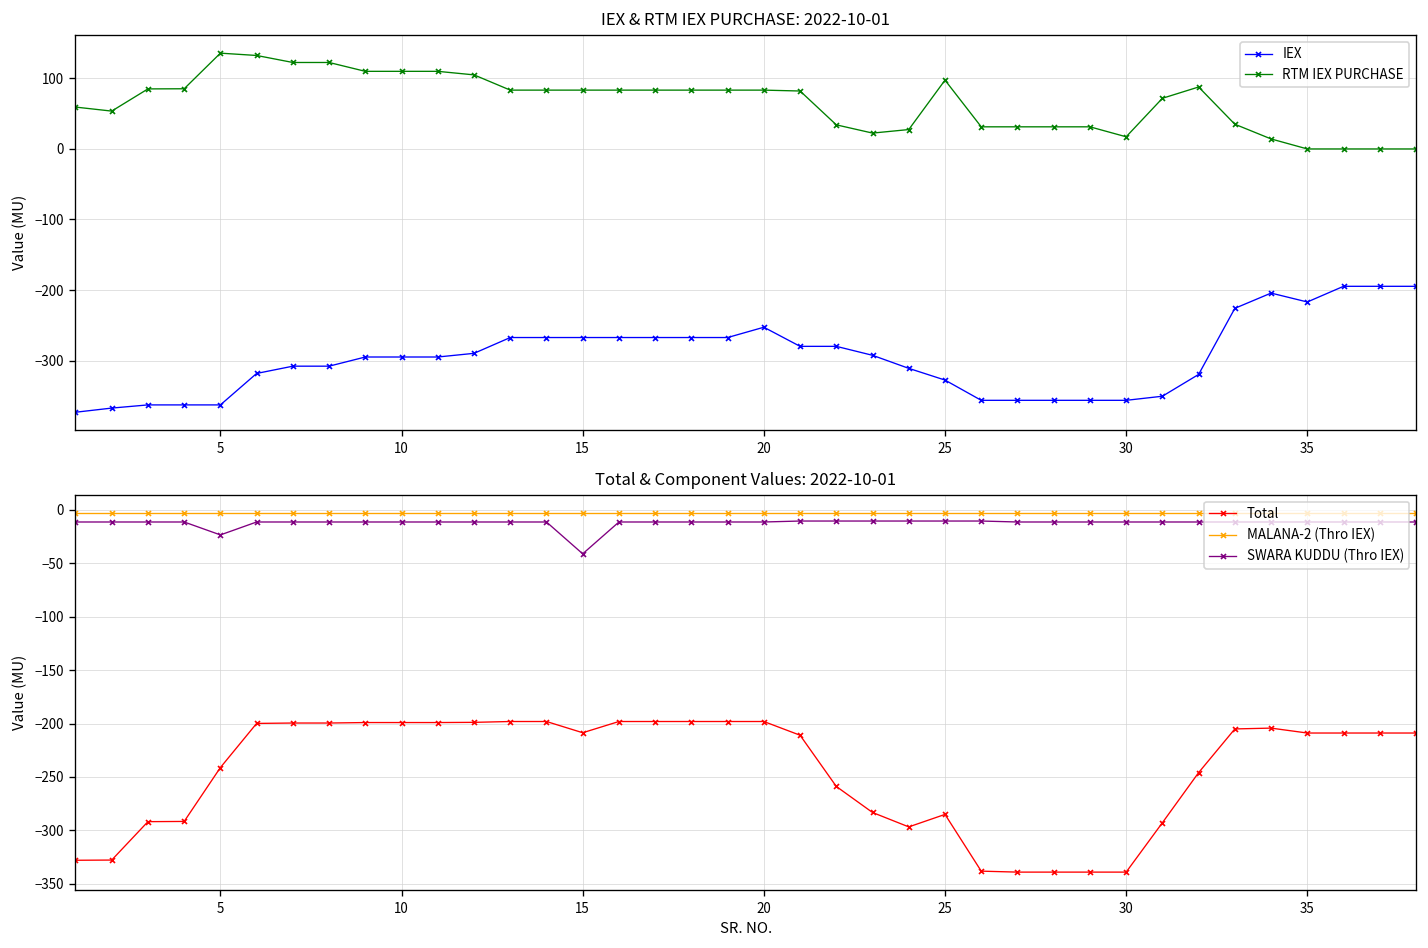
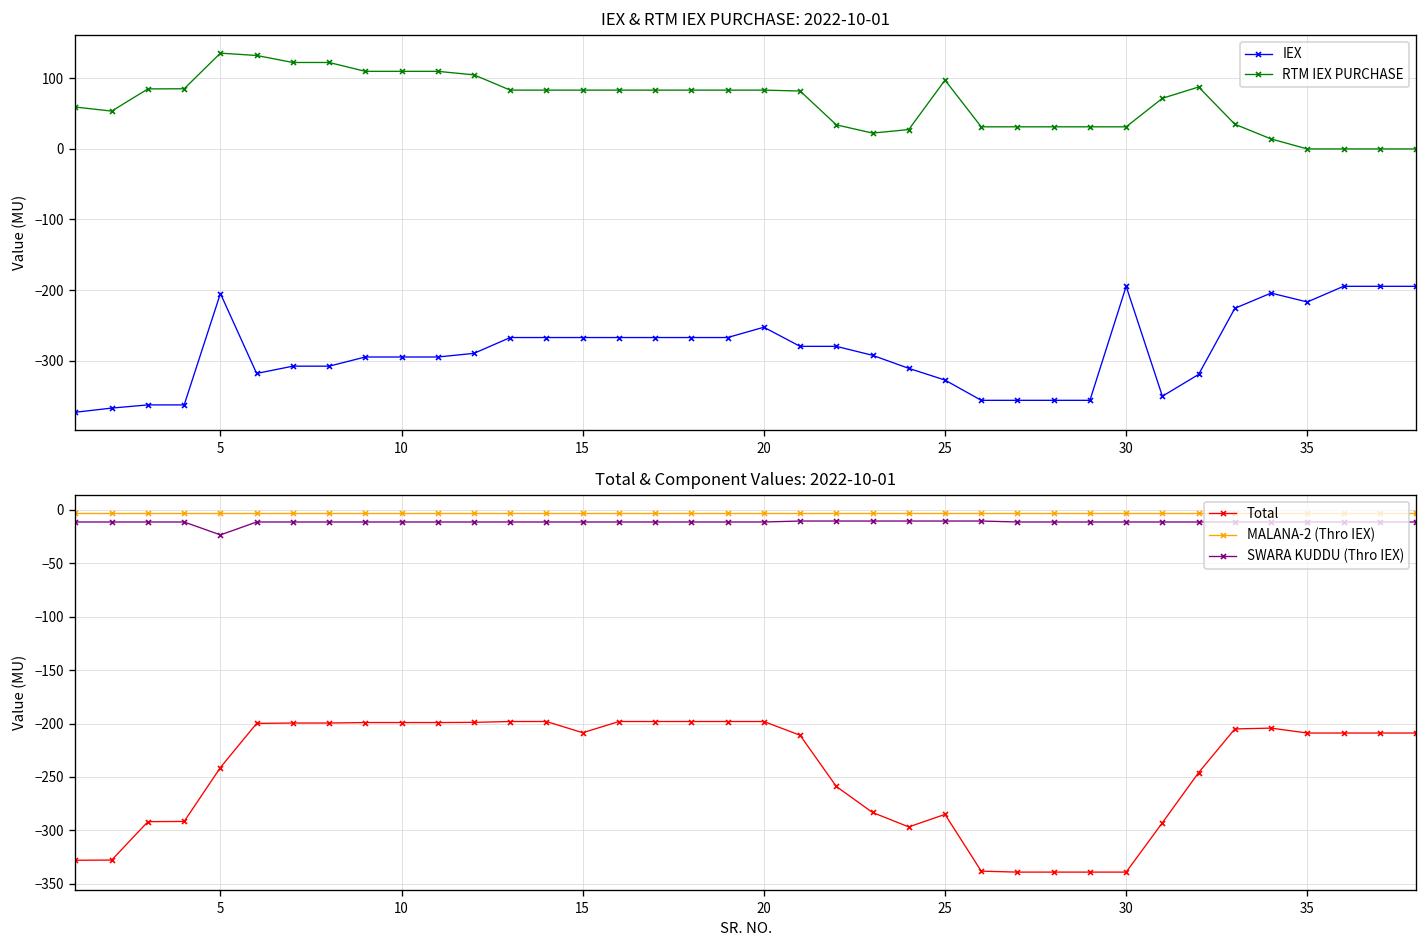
  {
    "IEX & RTM IEX PURCHASE: 2022-10-01": {
      "IEX": {
-       "5": -360,
+       "5": -200,
        "10": -290,
        "15": -270,
        "20": -250,
        "25": -330,
-       "30": -360,
+       "30": -190,
        "35": -220
      },
      "RTM IEX PURCHASE": {
        "5": 140,
        "10": 110,
        "15": 80,
        "20": 80,
        "25": 100,
-       "30": 20,
+       "30": 30,
        "35": 0
      }
    },
    "Total & Component Values: 2022-10-01": {
      "Total": {
        "5": -240,
        "10": -200,
        "15": -210,
        "20": -200,
        "25": -290,
        "30": -340,
        "35": -210
      },
      "MALANA-2 (Thro IEX)": {
        "5": 0,
        "10": 0,
        "15": 0,
        "20": 0,
        "25": 0,
        "30": 0
      },
      "SWARA KUDDU (Thro IEX)": {
        "5": -20,
        "10": -10,
-       "15": -40,
+       "15": -10,
        "20": -10,
        "25": -10,
        "30": -10
      }
    }
  }
